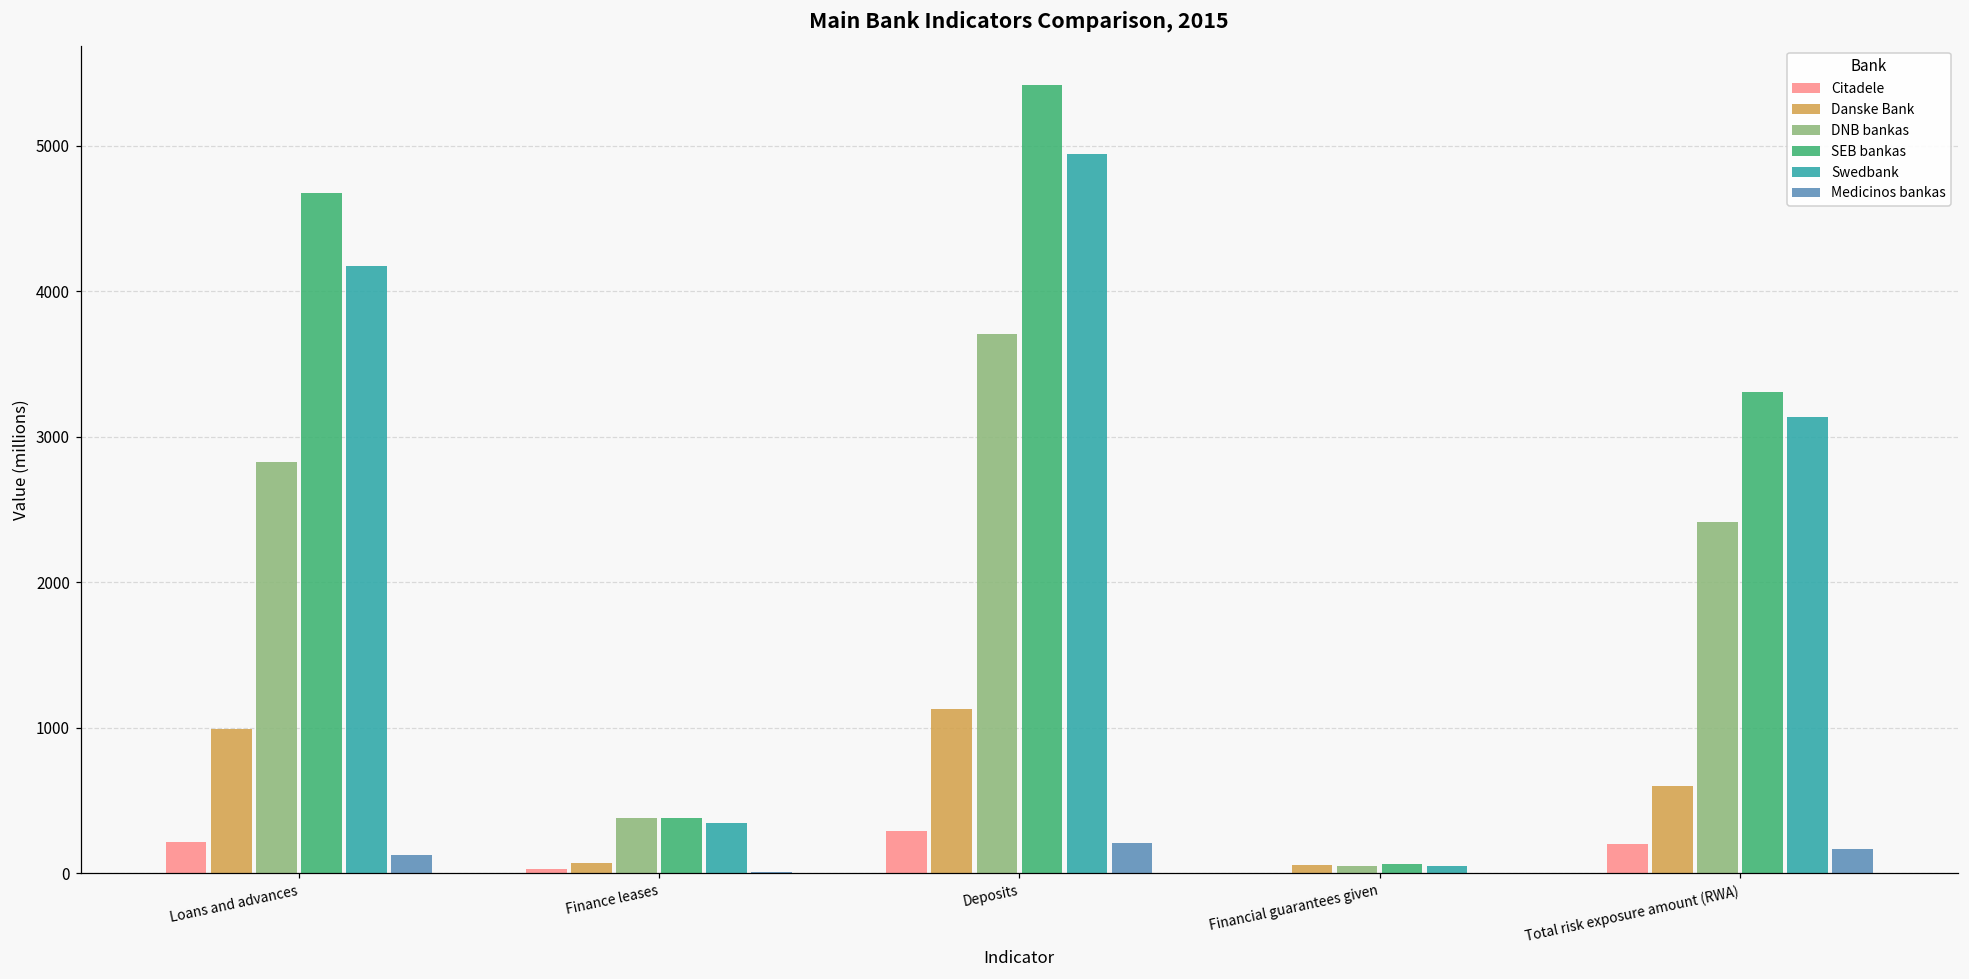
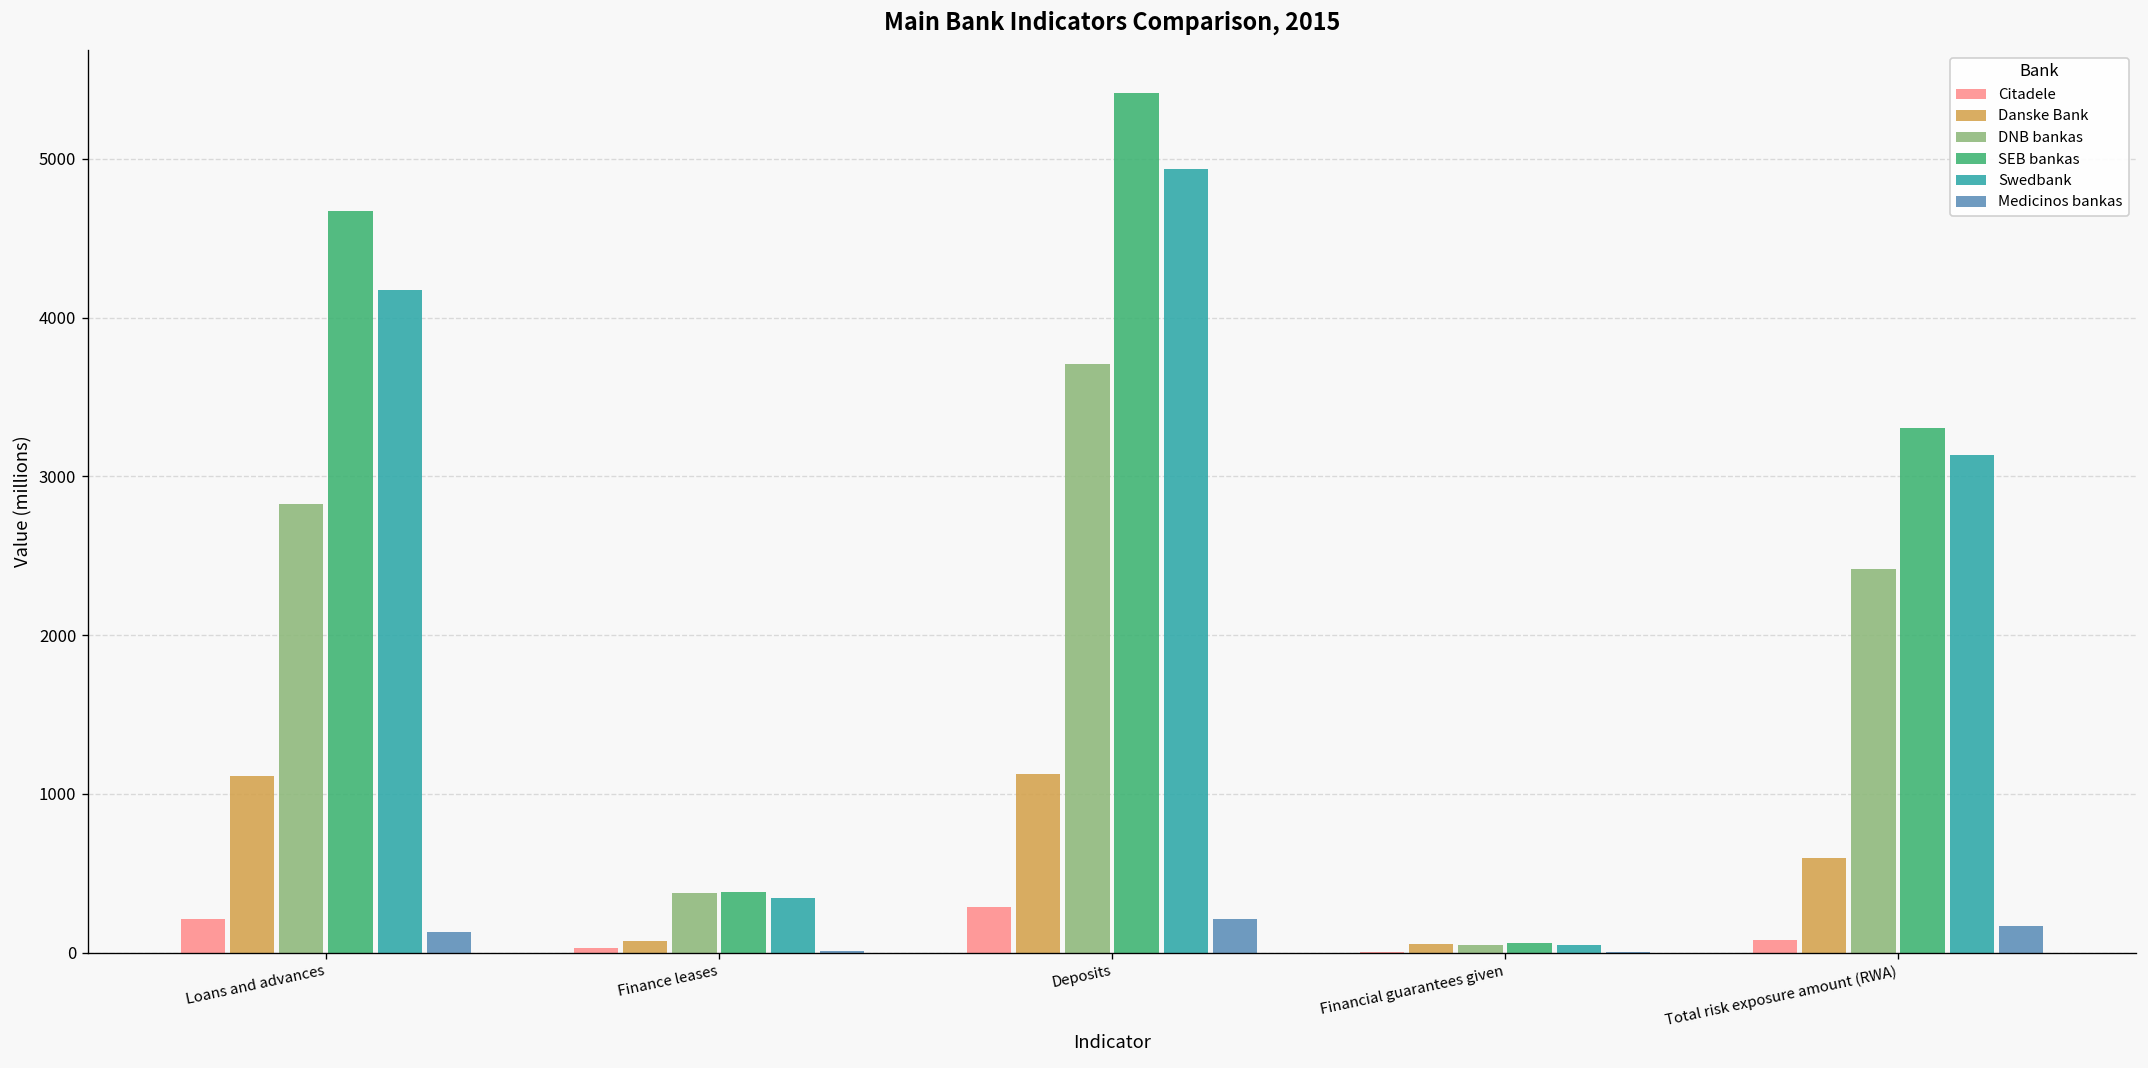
  {
    "Citadele": {
      "Loans and advances": 210,
      "Finance leases": 30,
      "Deposits": 290,
-     "Total risk exposure amount (RWA)": 200
+     "Total risk exposure amount (RWA)": 80
    },
    "Danske Bank": {
-     "Loans and advances": 990,
+     "Loans and advances": 1110,
      "Finance leases": 70,
      "Deposits": 1130,
      "Financial guarantees given": 50,
      "Total risk exposure amount (RWA)": 600
    },
    "DNB bankas": {
      "Loans and advances": 2820,
      "Finance leases": 380,
      "Deposits": 3710,
      "Financial guarantees given": 50,
      "Total risk exposure amount (RWA)": 2420
    }
  }
